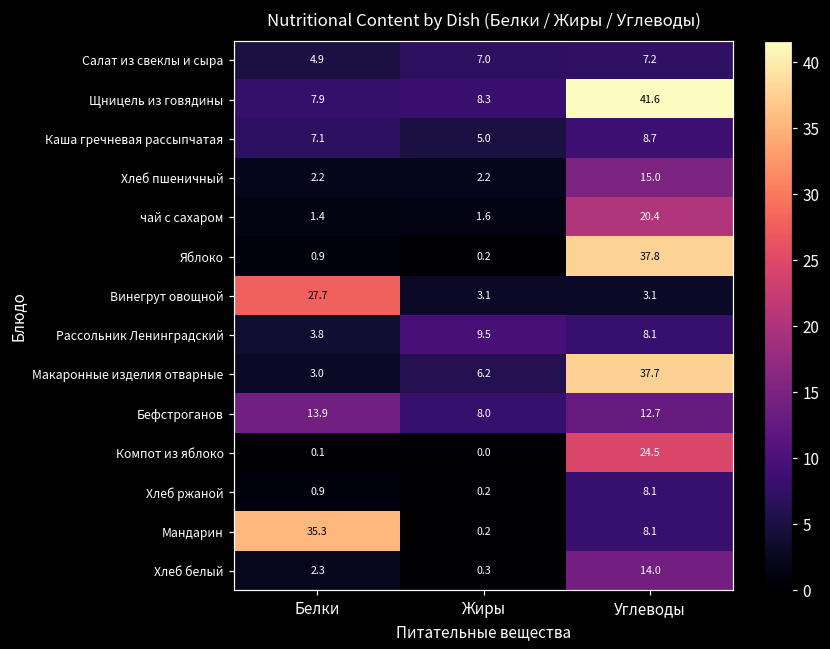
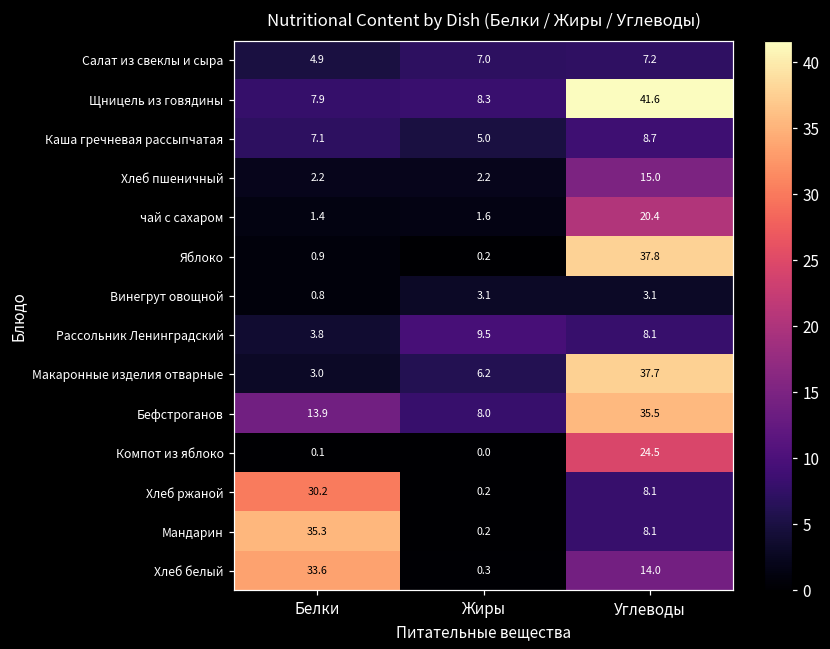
  {
    "Салат из свеклы и сыра": {
      "Белки": 4.9,
      "Жиры": 7.0,
      "Углеводы": 7.2
    },
    "Щницель из говядины": {
      "Белки": 7.9,
      "Жиры": 8.3,
      "Углеводы": 41.6
    },
    "Каша гречневая рассыпчатая": {
      "Белки": 7.1,
      "Жиры": 5.0,
      "Углеводы": 8.7
    },
    "Хлеб пшеничный": {
      "Белки": 2.2,
      "Жиры": 2.2,
      "Углеводы": 15.0
    },
    "чай с сахаром": {
      "Белки": 1.4,
      "Жиры": 1.6,
      "Углеводы": 20.4
    },
    "Яблоко": {
      "Белки": 0.9,
      "Жиры": 0.2,
      "Углеводы": 37.8
    },
    "Винегрут овощной": {
-     "Белки": 27.7,
+     "Белки": 0.8,
      "Жиры": 3.1,
      "Углеводы": 3.1
    },
    "Рассольник Ленинградский": {
      "Белки": 3.8,
      "Жиры": 9.5,
      "Углеводы": 8.1
    },
    "Макаронные изделия отварные": {
      "Белки": 3.0,
      "Жиры": 6.2,
      "Углеводы": 37.7
    },
    "Бефстроганов": {
      "Белки": 13.9,
      "Жиры": 8.0,
-     "Углеводы": 12.7
+     "Углеводы": 35.5
    },
    "Компот из яблоко": {
      "Белки": 0.1,
      "Жиры": 0.0,
      "Углеводы": 24.5
    },
    "Хлеб ржаной": {
-     "Белки": 0.9,
+     "Белки": 30.2,
      "Жиры": 0.2,
      "Углеводы": 8.1
    },
    "Мандарин": {
      "Белки": 35.3,
      "Жиры": 0.2,
      "Углеводы": 8.1
    },
    "Хлеб белый": {
-     "Белки": 2.3,
+     "Белки": 33.6,
      "Жиры": 0.3,
      "Углеводы": 14.0
    }
  }
